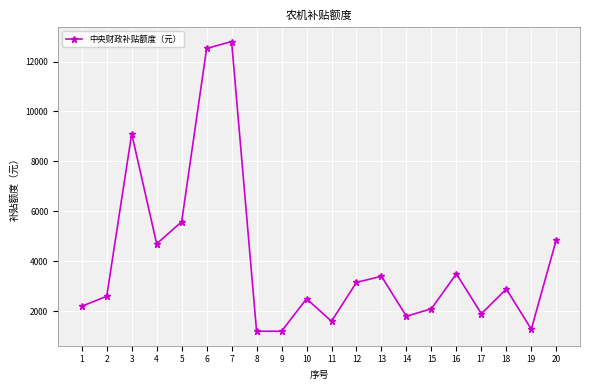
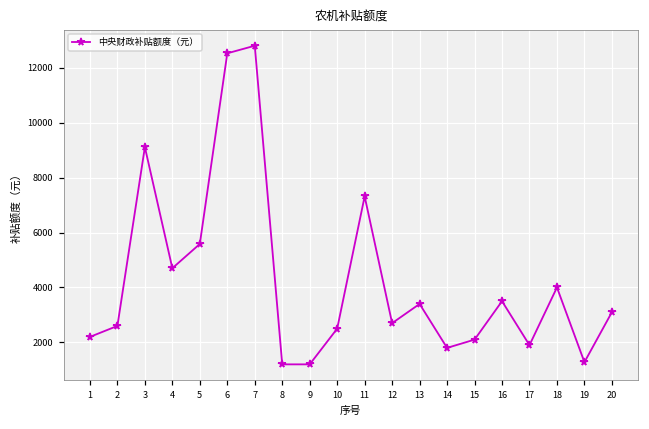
  {
    "1": 2200,
    "2": 2600,
    "3": 9100,
    "4": 4700,
    "5": 5600,
    "6": 12500,
    "7": 12800,
    "8": 1200,
    "9": 1200,
    "10": 2500,
-   "11": 1600,
-   "12": 3200,
+   "11": 7300,
+   "12": 2700,
    "13": 3400,
    "14": 1800,
    "15": 2100,
    "16": 3500,
    "17": 1900,
-   "18": 2900,
+   "18": 4000,
    "19": 1300,
-   "20": 4900
+   "20": 3100
  }
